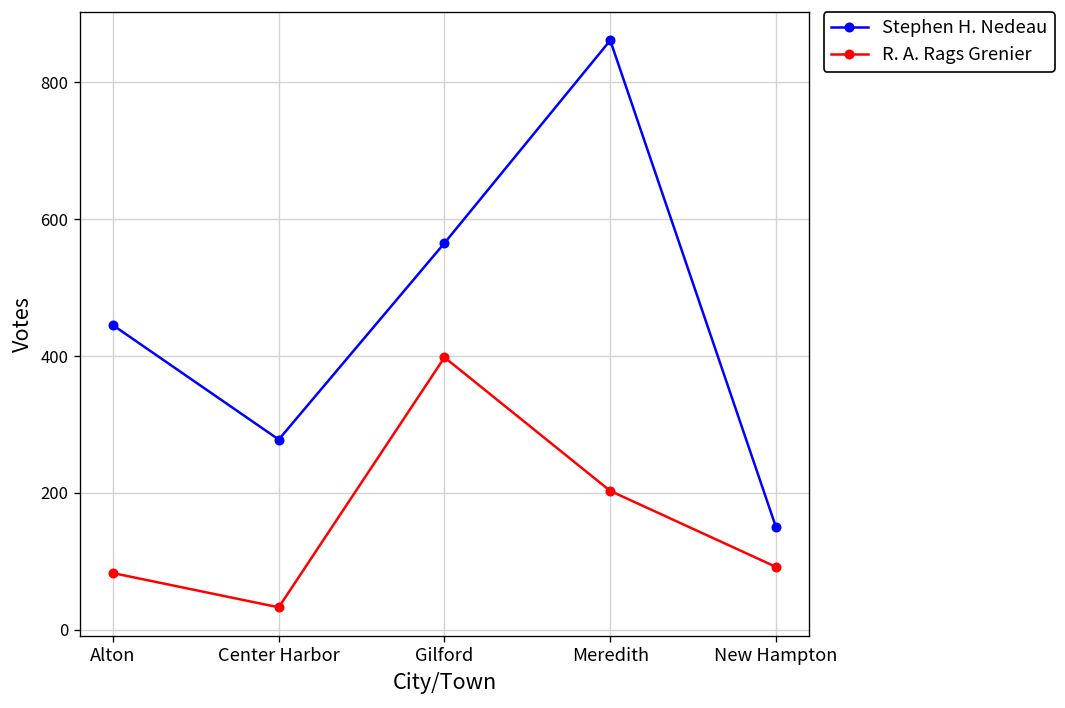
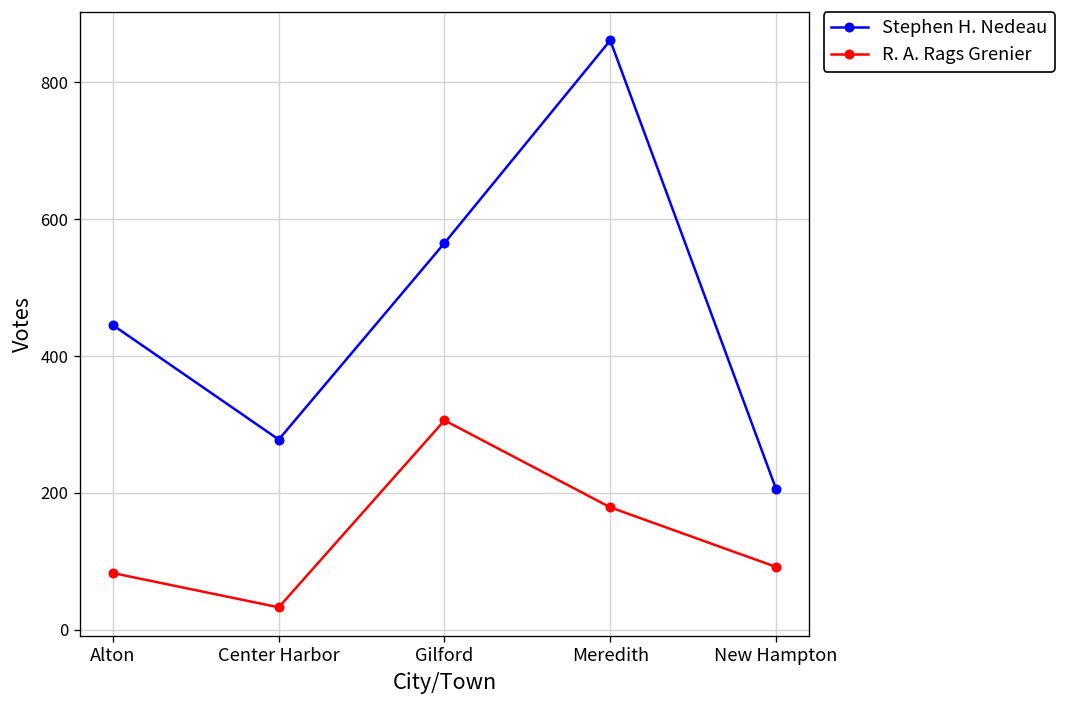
  {
    "Stephen H. Nedeau": {
      "Alton": 450,
      "Center Harbor": 280,
      "Gilford": 570,
      "Meredith": 860,
-     "New Hampton": 150
+     "New Hampton": 210
    },
    "R. A. Rags Grenier": {
      "Alton": 80,
      "Center Harbor": 30,
-     "Gilford": 400,
-     "Meredith": 200,
+     "Gilford": 310,
+     "Meredith": 180,
      "New Hampton": 90
    }
  }
